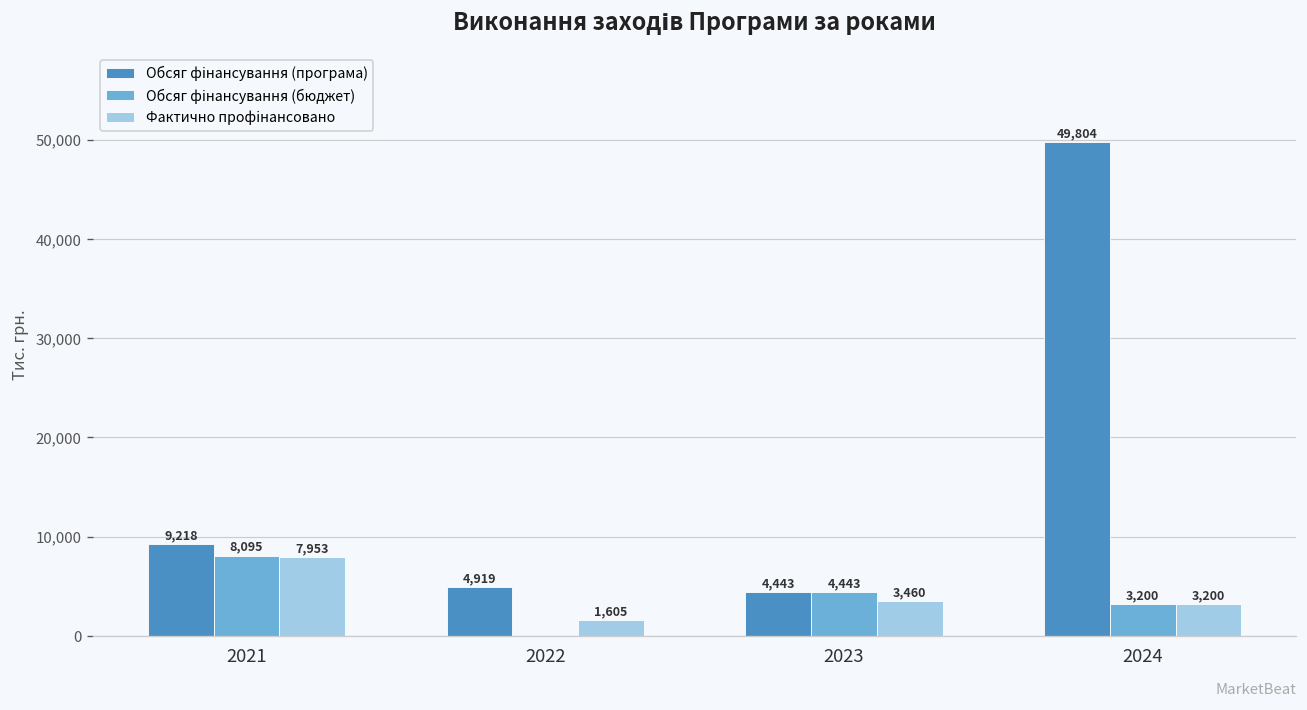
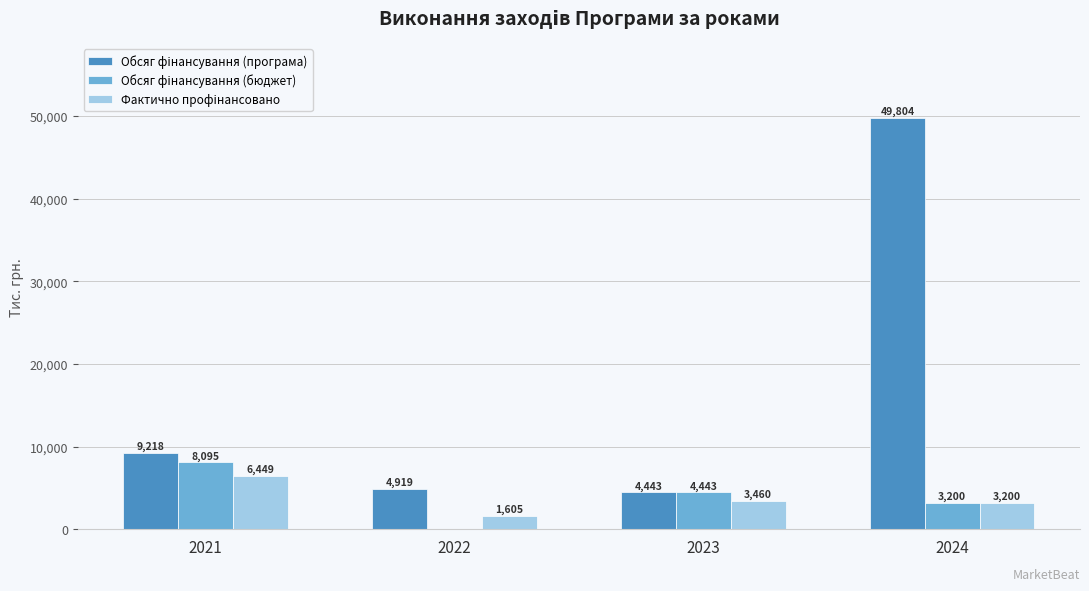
  {
    "Фактично профінансовано": {
-     "2021": "7,953",
+     "2021": "6,449",
      "2022": "1,605",
      "2023": "3,460",
      "2024": "3,200"
    }
  }
